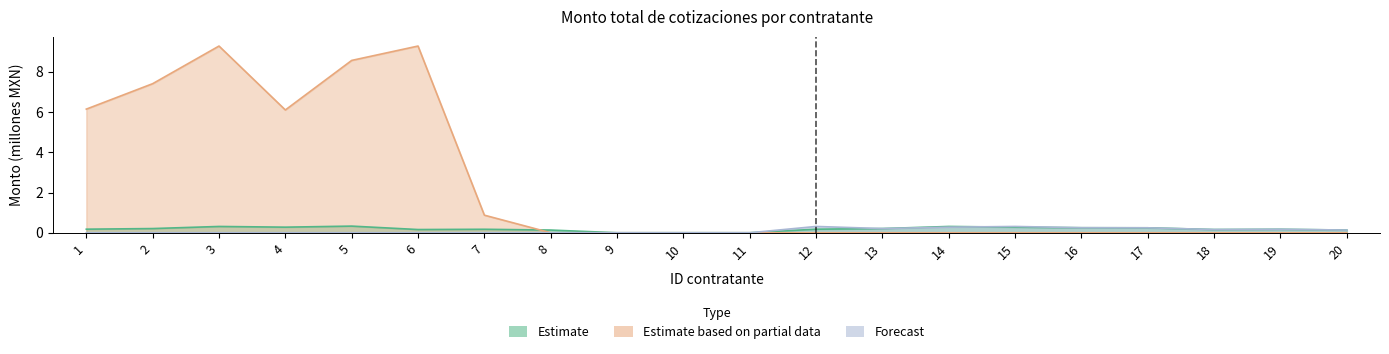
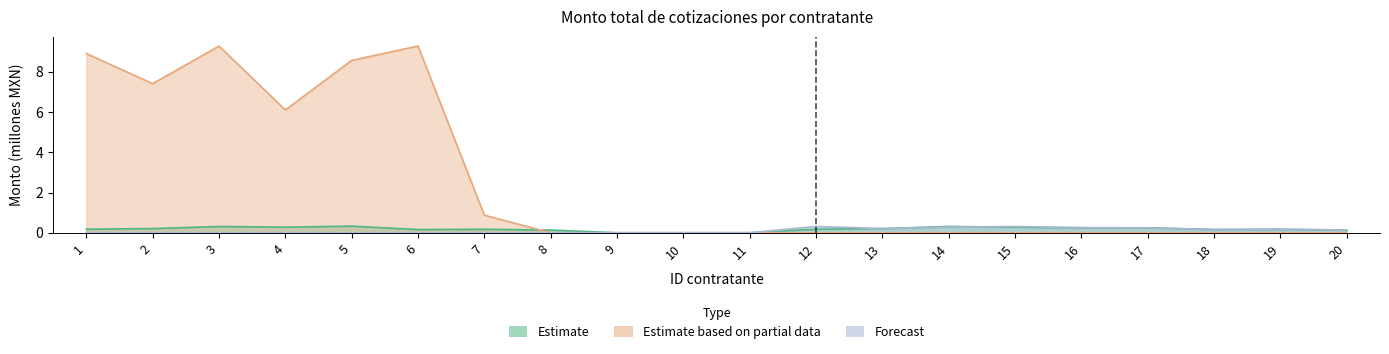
  {
    "Estimate": {
      "1": 0.2,
      "2": 0.2,
      "3": 0.3,
      "4": 0.3,
      "5": 0.3,
      "6": 0.2,
      "7": 0.2,
      "8": 0.1,
      "12": 0.2
    },
    "Estimate based on partial data": {
-     "1": 6.1,
+     "1": 8.9,
      "2": 7.4,
      "3": 9.3,
      "4": 6.1,
      "5": 8.6,
      "6": 9.3,
      "7": 0.9,
      "12": 0.0,
      "13": 0.0,
      "14": 0.0,
      "15": 0.0,
      "16": 0.0,
      "17": 0.0,
      "18": 0.0,
      "19": 0.0,
      "20": 0.0
    },
    "Forecast": {
      "1": 0.0,
      "2": 0.0,
      "3": 0.0,
      "4": 0.0,
      "5": 0.0,
      "6": 0.0,
      "7": 0.0,
      "12": 0.3
    }
  }
